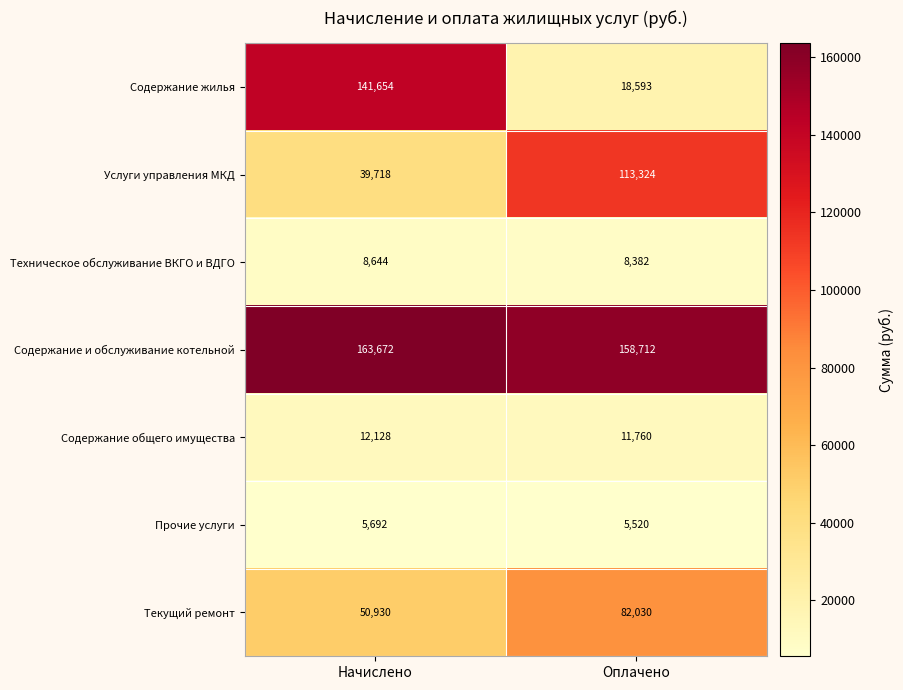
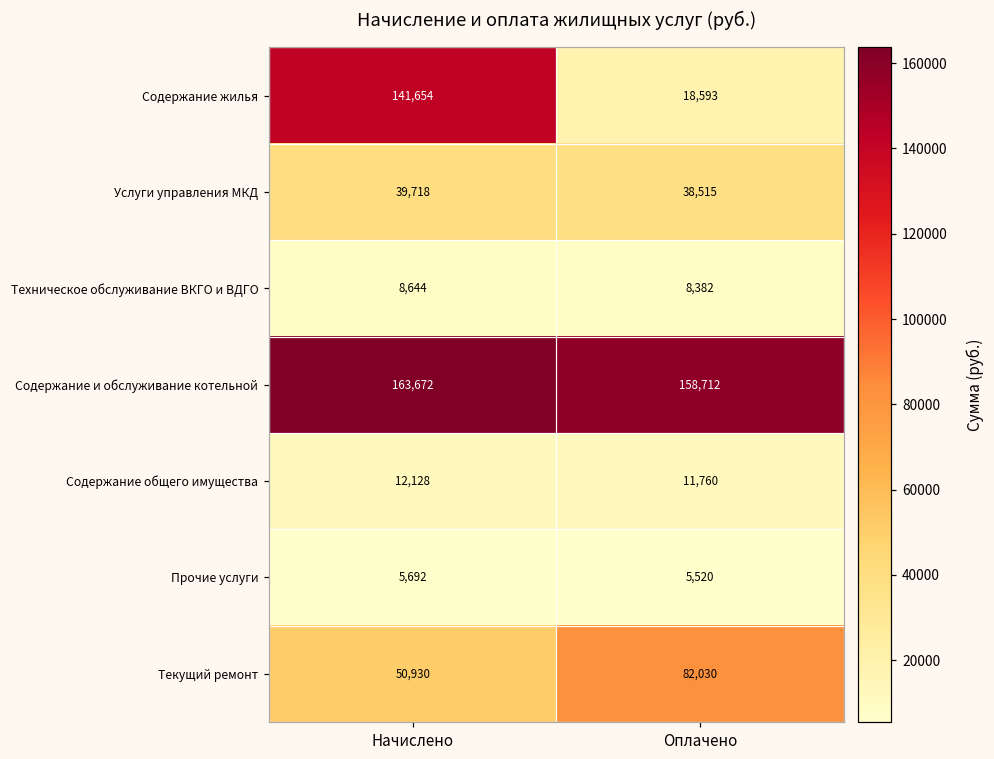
  {
    "Содержание жилья": {
      "Начислено": "141,654",
      "Оплачено": "18,593"
    },
    "Услуги управления МКД": {
      "Начислено": "39,718",
-     "Оплачено": "113,324"
+     "Оплачено": "38,515"
    },
    "Техническое обслуживание ВКГО и ВДГО": {
      "Начислено": "8,644",
      "Оплачено": "8,382"
    },
    "Содержание и обслуживание котельной": {
      "Начислено": "163,672",
      "Оплачено": "158,712"
    },
    "Содержание общего имущества": {
      "Начислено": "12,128",
      "Оплачено": "11,760"
    },
    "Прочие услуги": {
      "Начислено": "5,692",
      "Оплачено": "5,520"
    },
    "Текущий ремонт": {
      "Начислено": "50,930",
      "Оплачено": "82,030"
    }
  }
